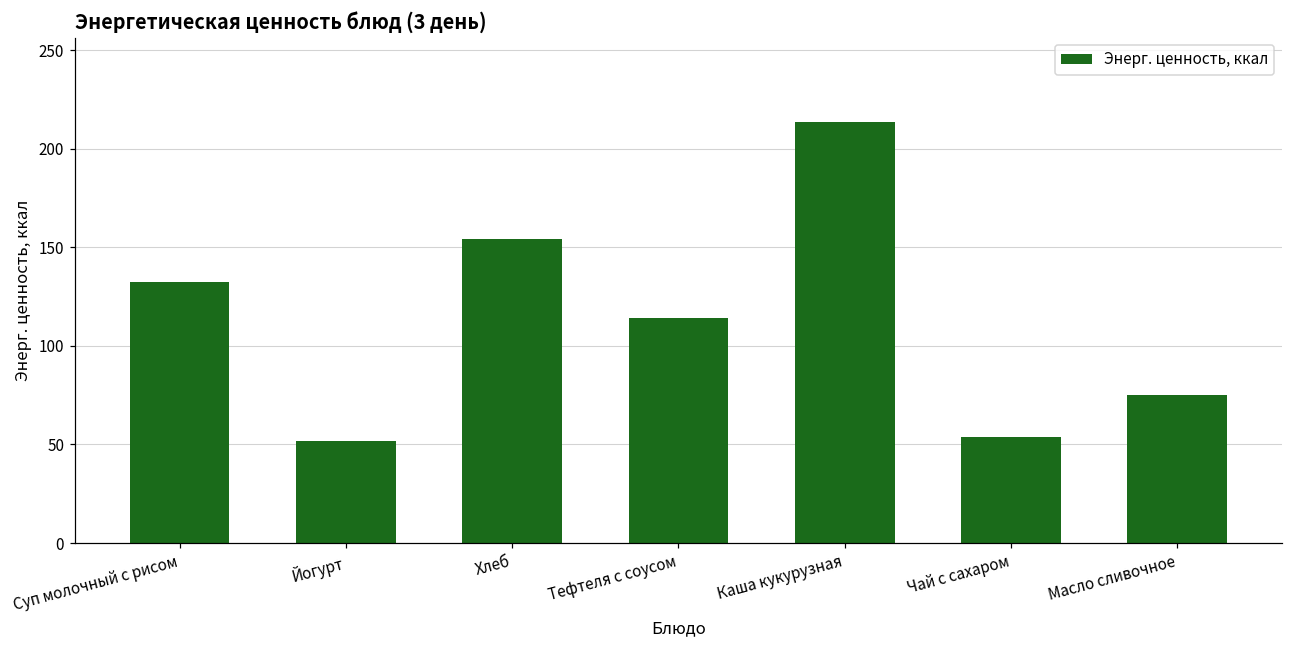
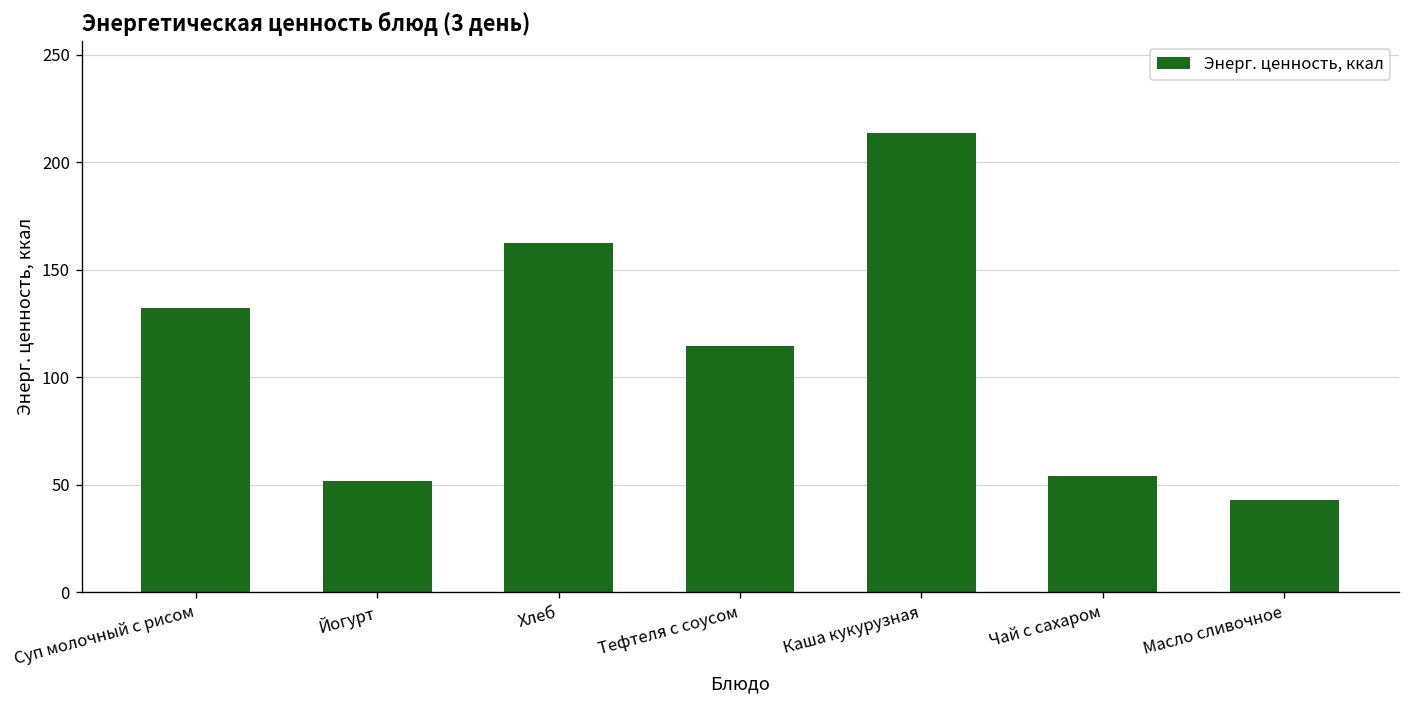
  {
    "Суп молочный с рисом": 132,
    "Йогурт": 52,
-   "Хлеб": 154,
+   "Хлеб": 162,
    "Тефтеля с соусом": 114,
    "Каша кукурузная": 214,
    "Чай с сахаром": 54,
-   "Масло сливочное": 75
+   "Масло сливочное": 43
  }
